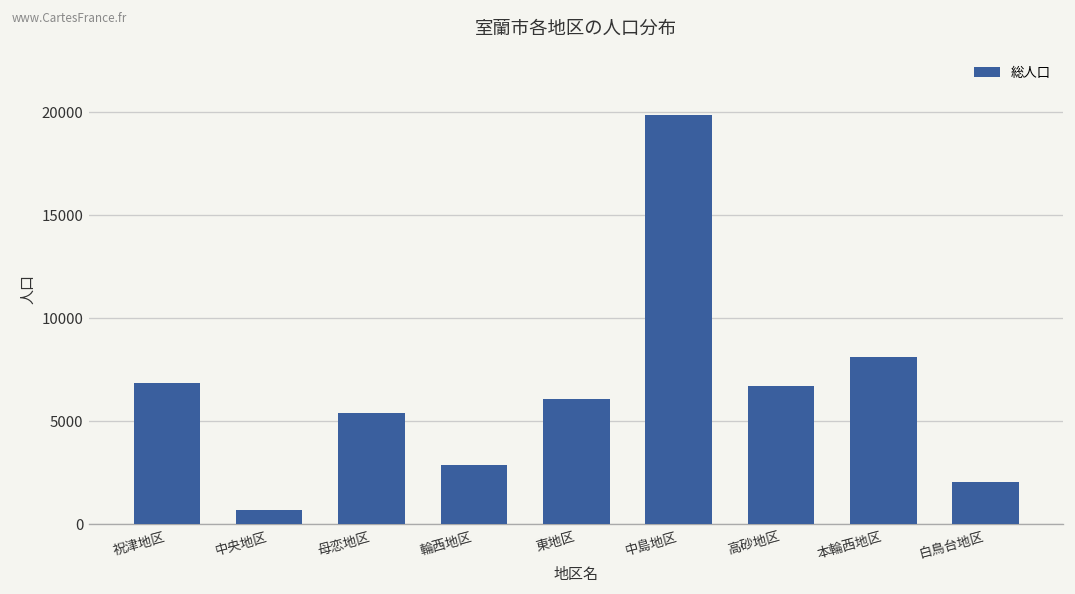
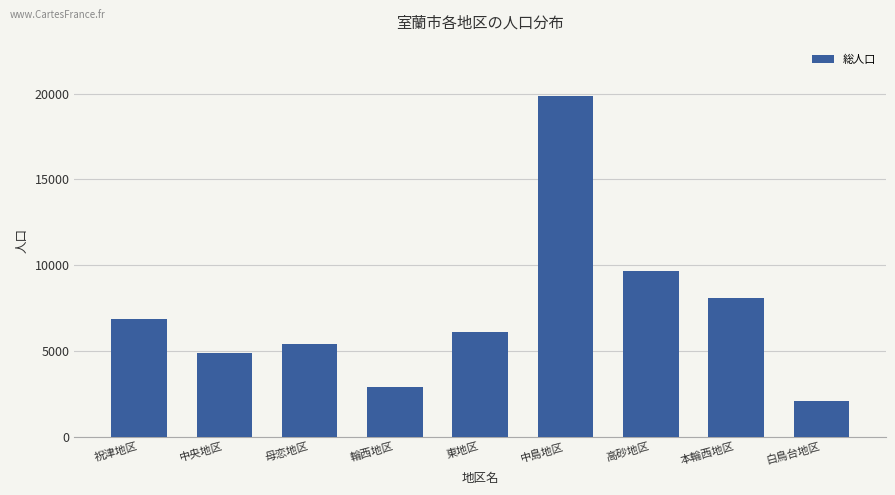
  {
    "祝津地区": 6900,
-   "中央地区": 700,
+   "中央地区": 4900,
    "母恋地区": 5400,
    "輪西地区": 2900,
    "東地区": 6100,
    "中島地区": 19900,
-   "高砂地区": 6700,
+   "高砂地区": 9700,
    "本輪西地区": 8100,
    "白鳥台地区": 2100
  }
